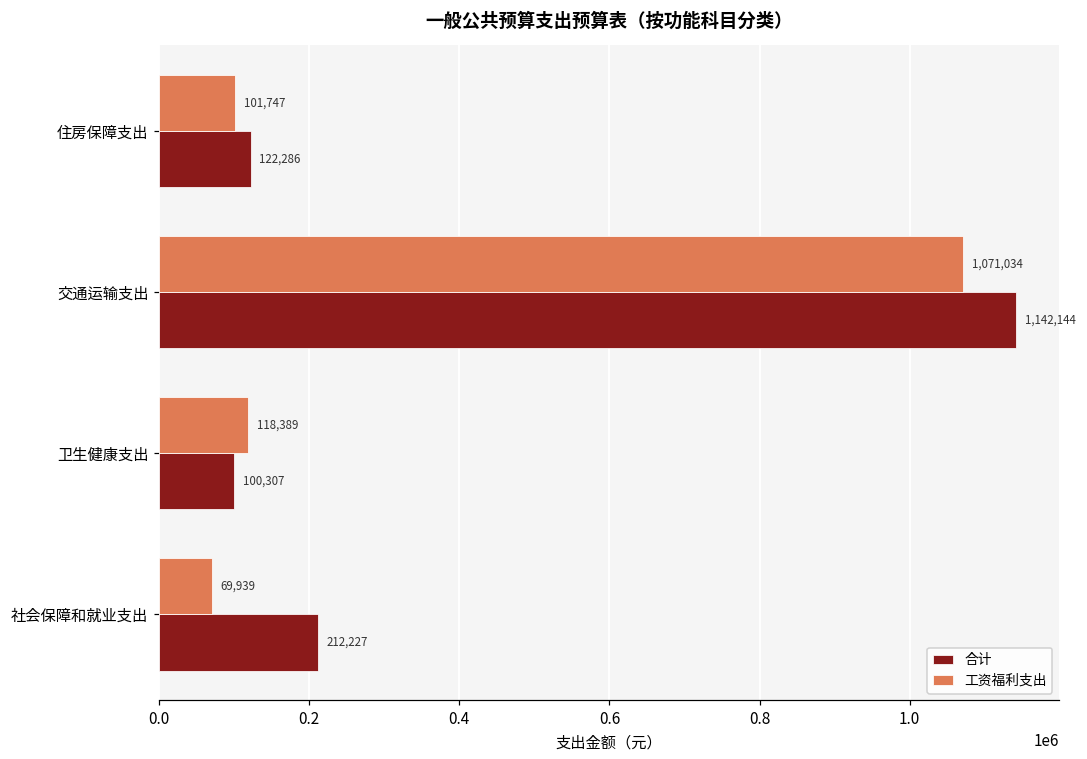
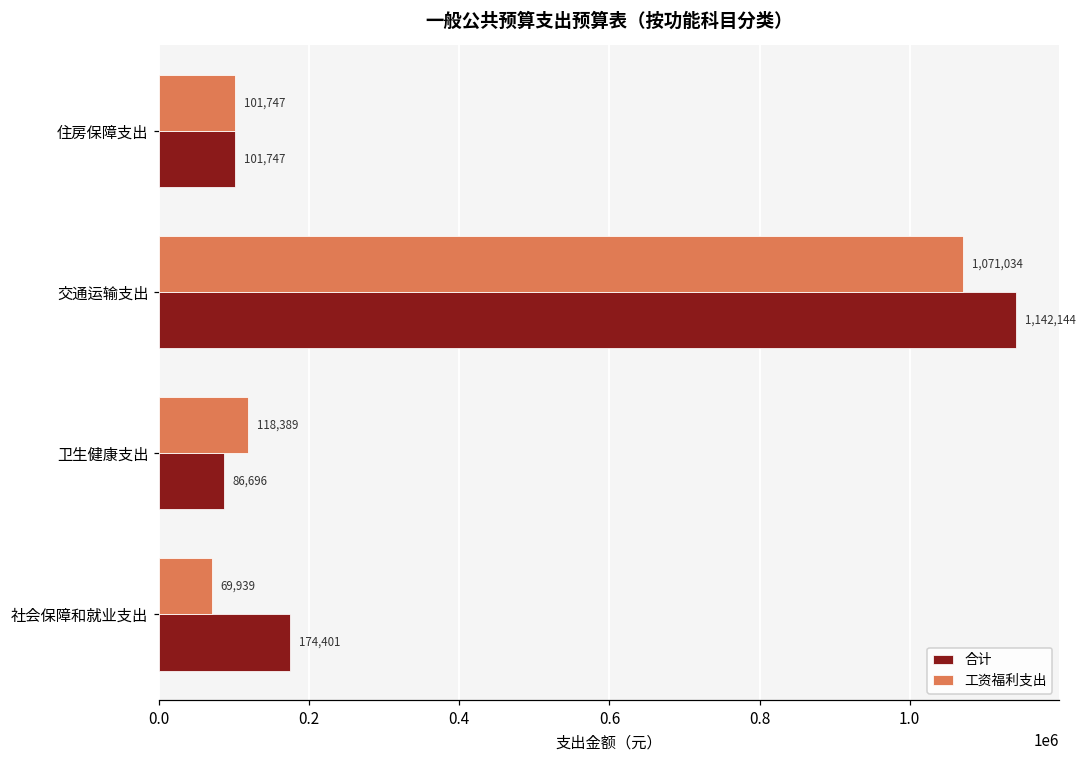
  {
    "合计": {
-     "住房保障支出": "122,286",
+     "住房保障支出": "101,747",
      "交通运输支出": "1,142,144",
-     "卫生健康支出": "100,307",
-     "社会保障和就业支出": "212,227"
+     "卫生健康支出": "86,696",
+     "社会保障和就业支出": "174,401"
    },
    "工资福利支出": {
      "住房保障支出": "101,747",
      "交通运输支出": "1,071,034",
      "卫生健康支出": "118,389",
      "社会保障和就业支出": "69,939"
    }
  }
